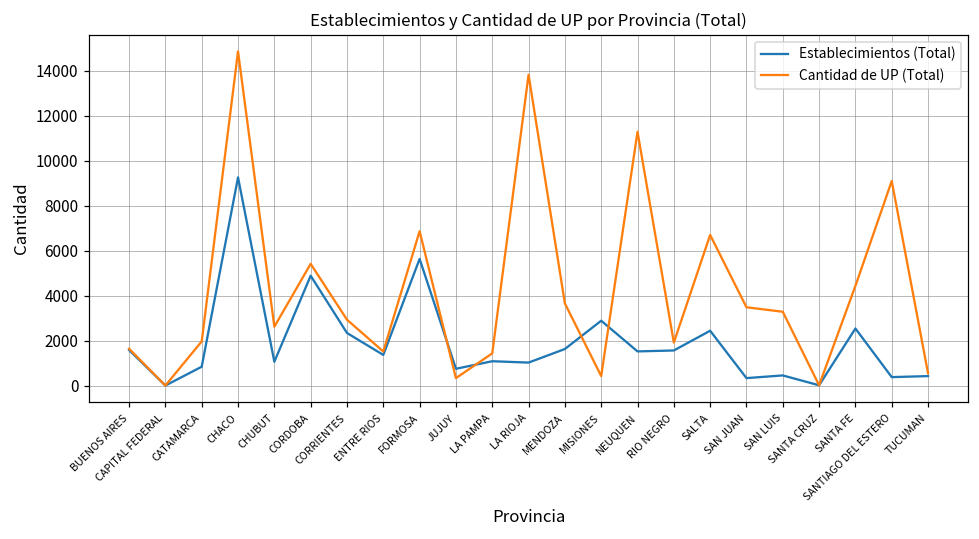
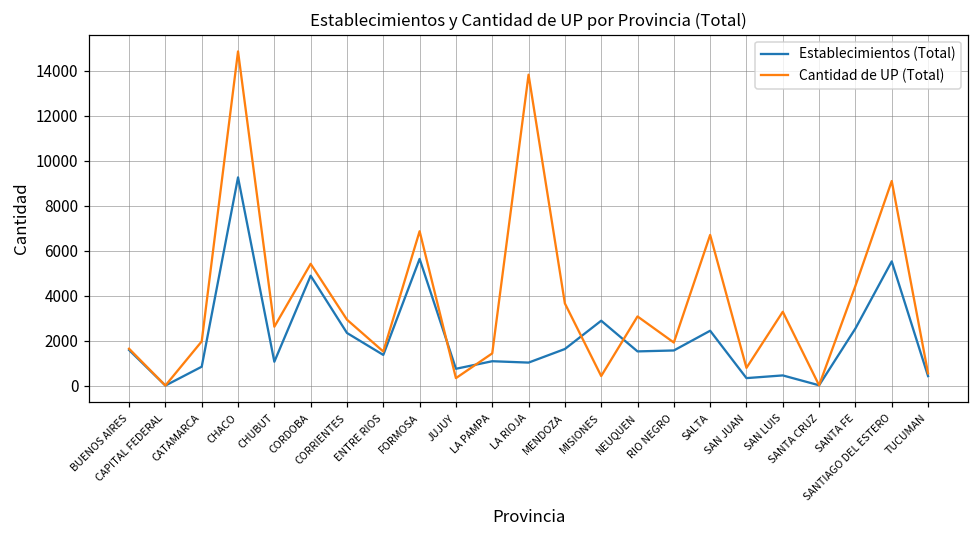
  {
    "Establecimientos (Total)": {
      "CATAMARCA": 800,
      "CHACO": 9300,
      "CHUBUT": 1100,
      "CORDOBA": 4900,
      "CORRIENTES": 2300,
      "ENTRE RIOS": 1400,
      "FORMOSA": 5600,
      "JUJUY": 700,
      "LA PAMPA": 1100,
      "LA RIOJA": 1000,
      "MENDOZA": 1600,
      "MISIONES": 2900,
      "NEUQUEN": 1500,
      "RIO NEGRO": 1600,
      "SALTA": 2400,
      "SAN JUAN": 300,
      "SAN LUIS": 500,
      "SANTA FE": 2500,
-     "SANTIAGO DEL ESTERO": 400
+     "SANTIAGO DEL ESTERO": 5500
    },
    "Cantidad de UP (Total)": {
      "CATAMARCA": 2000,
      "CHACO": 14900,
      "CHUBUT": 2600,
      "CORDOBA": 5400,
      "CORRIENTES": 2900,
      "ENTRE RIOS": 1500,
      "FORMOSA": 6900,
      "JUJUY": 300,
      "LA PAMPA": 1400,
      "LA RIOJA": 13800,
      "MENDOZA": 3700,
      "MISIONES": 400,
-     "NEUQUEN": 11300,
+     "NEUQUEN": 3100,
      "RIO NEGRO": 1900,
      "SALTA": 6700,
-     "SAN JUAN": 3500,
+     "SAN JUAN": 800,
      "SAN LUIS": 3300,
      "SANTA FE": 4400,
      "SANTIAGO DEL ESTERO": 9100
    }
  }
